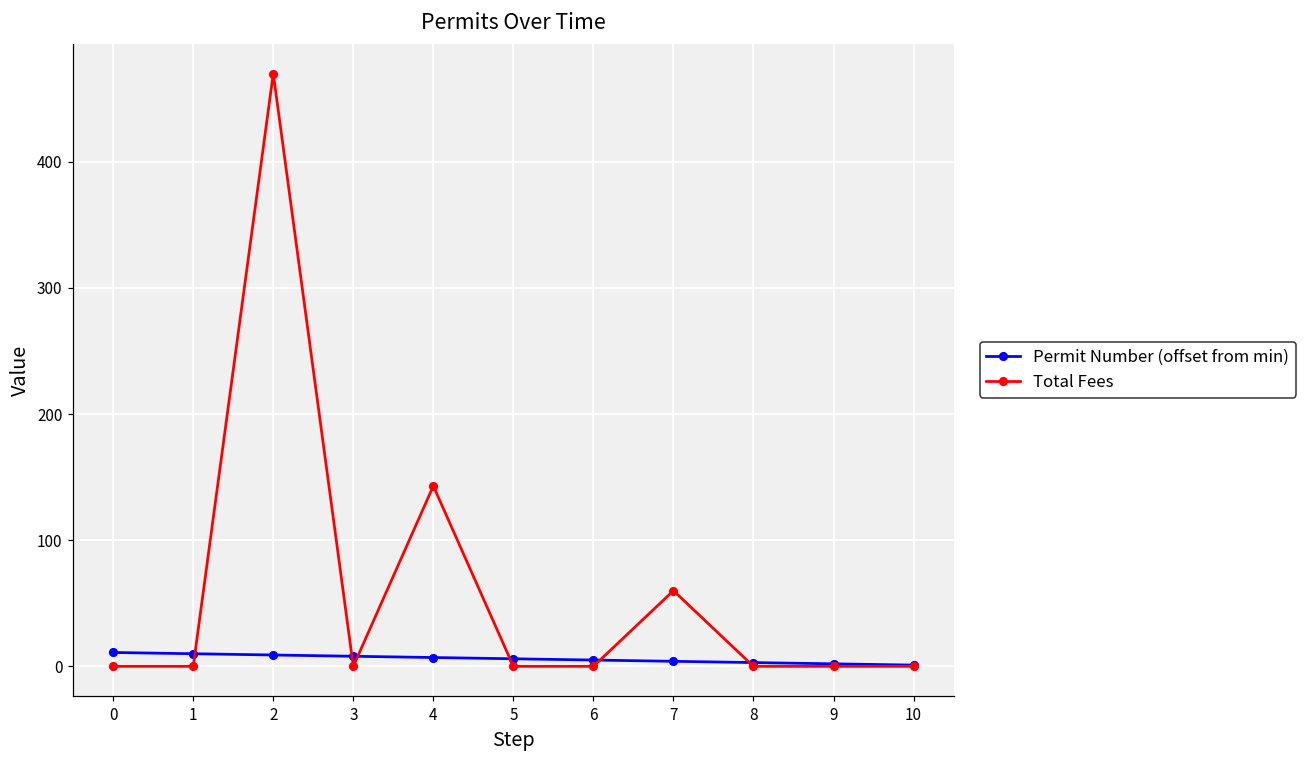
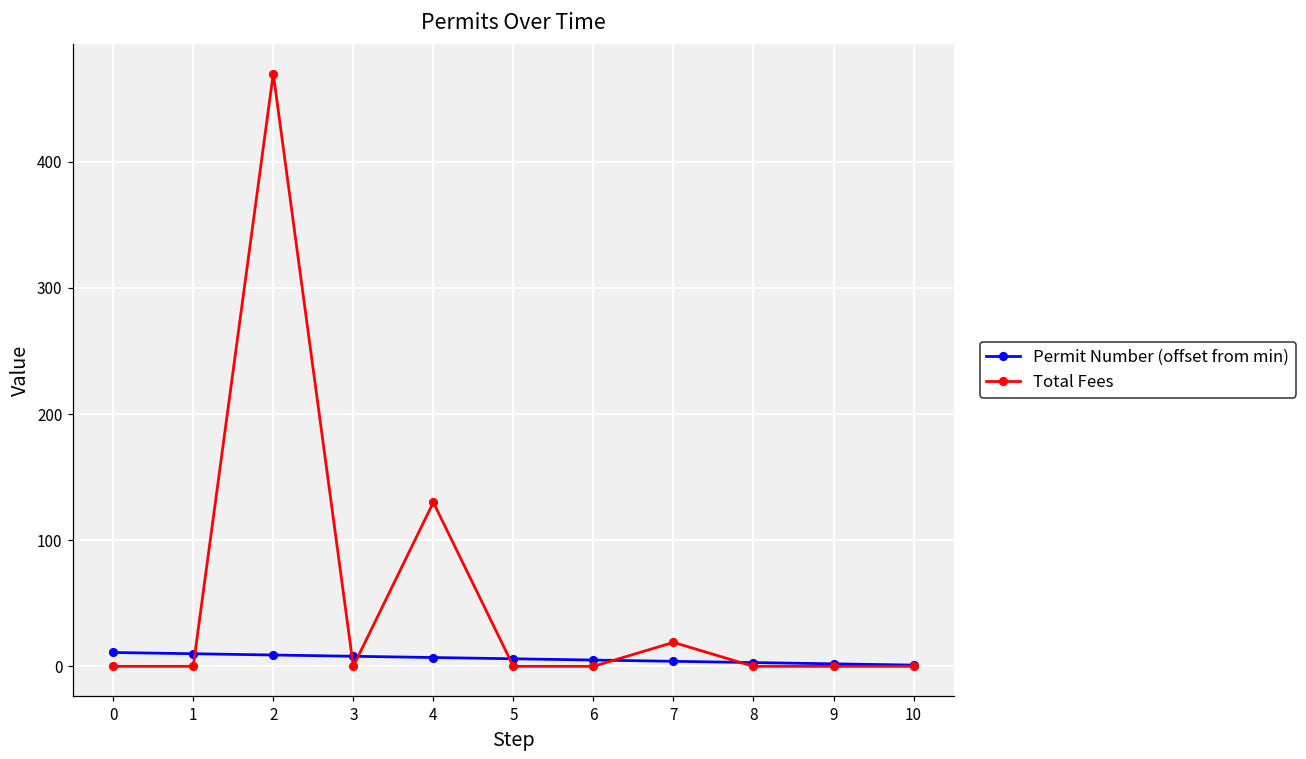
  {
    "Permit Number (offset from min)": {
      "0": 11,
      "1": 10,
      "2": 9,
      "3": 8,
      "4": 7,
      "5": 6,
      "6": 5,
      "7": 4,
      "8": 3
    },
    "Total Fees": {
      "0": 0,
      "1": 0,
      "2": 470,
      "3": 0,
-     "4": 143,
+     "4": 130,
      "5": 0,
      "6": 0,
-     "7": 60,
+     "7": 19,
      "8": 0
    }
  }
